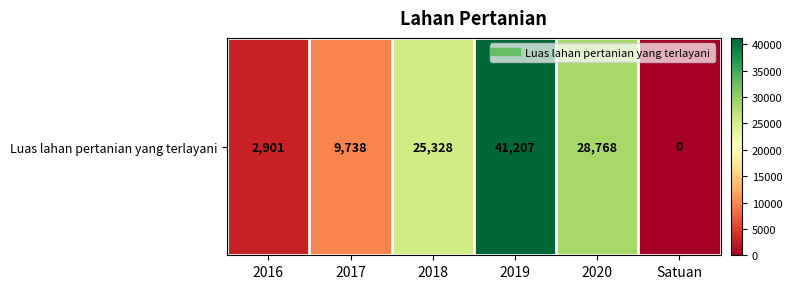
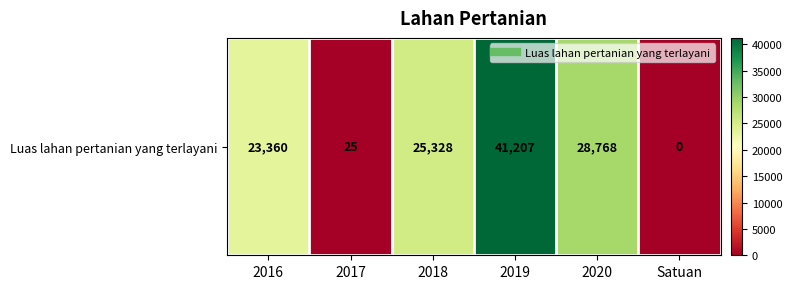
  {
    "Luas lahan pertanian yang terlayani": {
-     "2016": "2,901",
-     "2017": "9,738",
+     "2016": "23,360",
+     "2017": "25",
      "2018": "25,328",
      "2019": "41,207",
      "2020": "28,768",
      "Satuan": "0"
    }
  }
